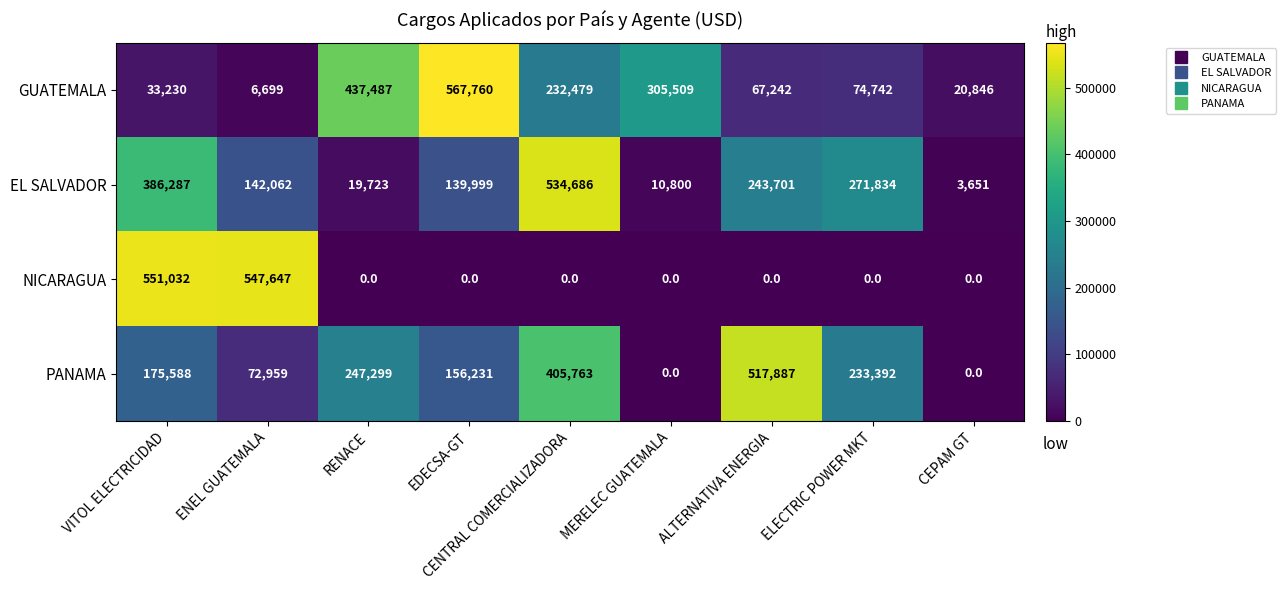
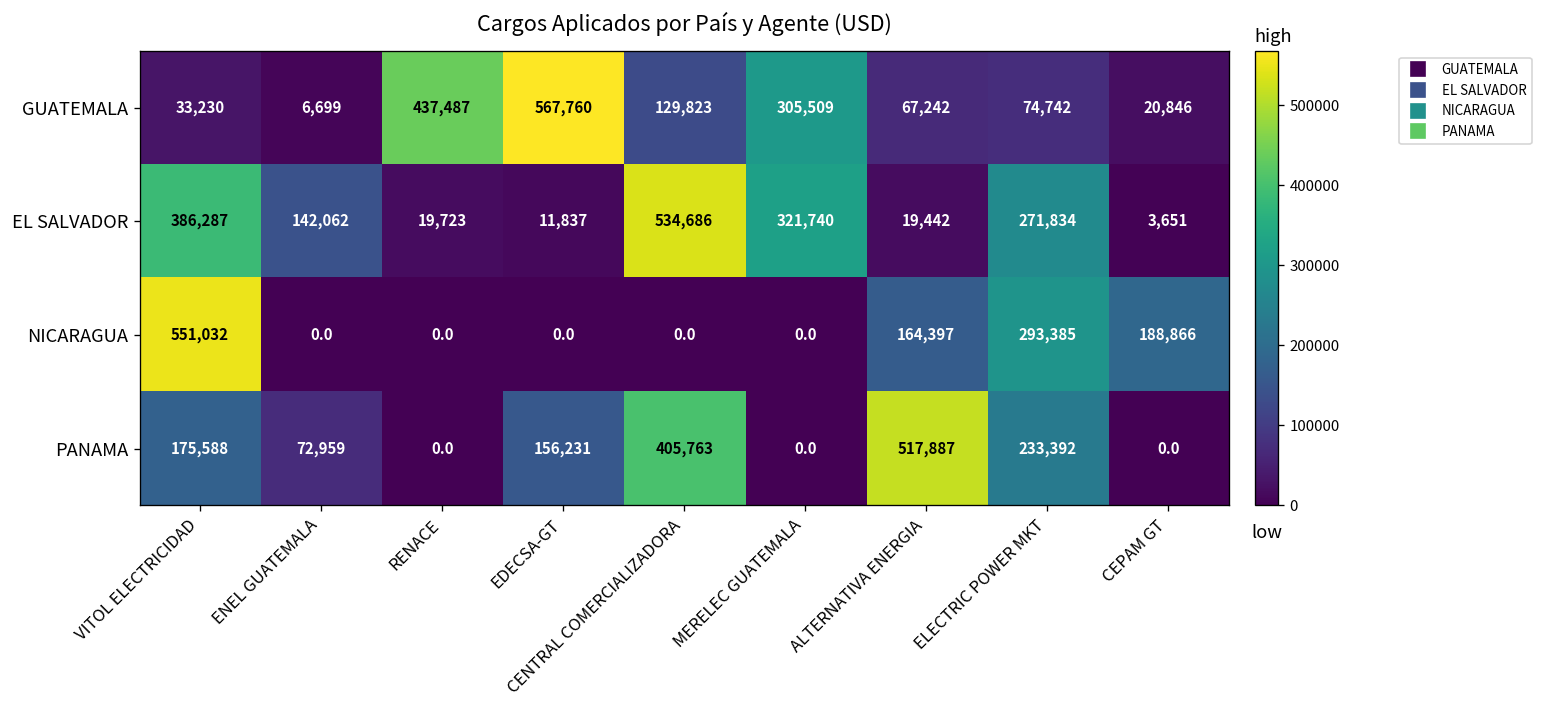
  {
    "GUATEMALA": {
      "VITOL ELECTRICIDAD": "33,230",
      "ENEL GUATEMALA": "6,699",
      "RENACE": "437,487",
      "EDECSA-GT": "567,760",
-     "CENTRAL COMERCIALIZADORA": "232,479",
+     "CENTRAL COMERCIALIZADORA": "129,823",
      "MERELEC GUATEMALA": "305,509",
      "ALTERNATIVA ENERGIA": "67,242",
      "ELECTRIC POWER MKT": "74,742",
      "CEPAM GT": "20,846"
    },
    "EL SALVADOR": {
      "VITOL ELECTRICIDAD": "386,287",
      "ENEL GUATEMALA": "142,062",
      "RENACE": "19,723",
-     "EDECSA-GT": "139,999",
+     "EDECSA-GT": "11,837",
      "CENTRAL COMERCIALIZADORA": "534,686",
-     "MERELEC GUATEMALA": "10,800",
-     "ALTERNATIVA ENERGIA": "243,701",
+     "MERELEC GUATEMALA": "321,740",
+     "ALTERNATIVA ENERGIA": "19,442",
      "ELECTRIC POWER MKT": "271,834",
      "CEPAM GT": "3,651"
    },
    "NICARAGUA": {
      "VITOL ELECTRICIDAD": "551,032",
-     "ENEL GUATEMALA": "547,647",
+     "ENEL GUATEMALA": "0.0",
      "RENACE": "0.0",
      "EDECSA-GT": "0.0",
      "CENTRAL COMERCIALIZADORA": "0.0",
      "MERELEC GUATEMALA": "0.0",
-     "ALTERNATIVA ENERGIA": "0.0",
-     "ELECTRIC POWER MKT": "0.0",
-     "CEPAM GT": "0.0"
+     "ALTERNATIVA ENERGIA": "164,397",
+     "ELECTRIC POWER MKT": "293,385",
+     "CEPAM GT": "188,866"
    },
    "PANAMA": {
      "VITOL ELECTRICIDAD": "175,588",
      "ENEL GUATEMALA": "72,959",
-     "RENACE": "247,299",
+     "RENACE": "0.0",
      "EDECSA-GT": "156,231",
      "CENTRAL COMERCIALIZADORA": "405,763",
      "MERELEC GUATEMALA": "0.0",
      "ALTERNATIVA ENERGIA": "517,887",
      "ELECTRIC POWER MKT": "233,392",
      "CEPAM GT": "0.0"
    }
  }
